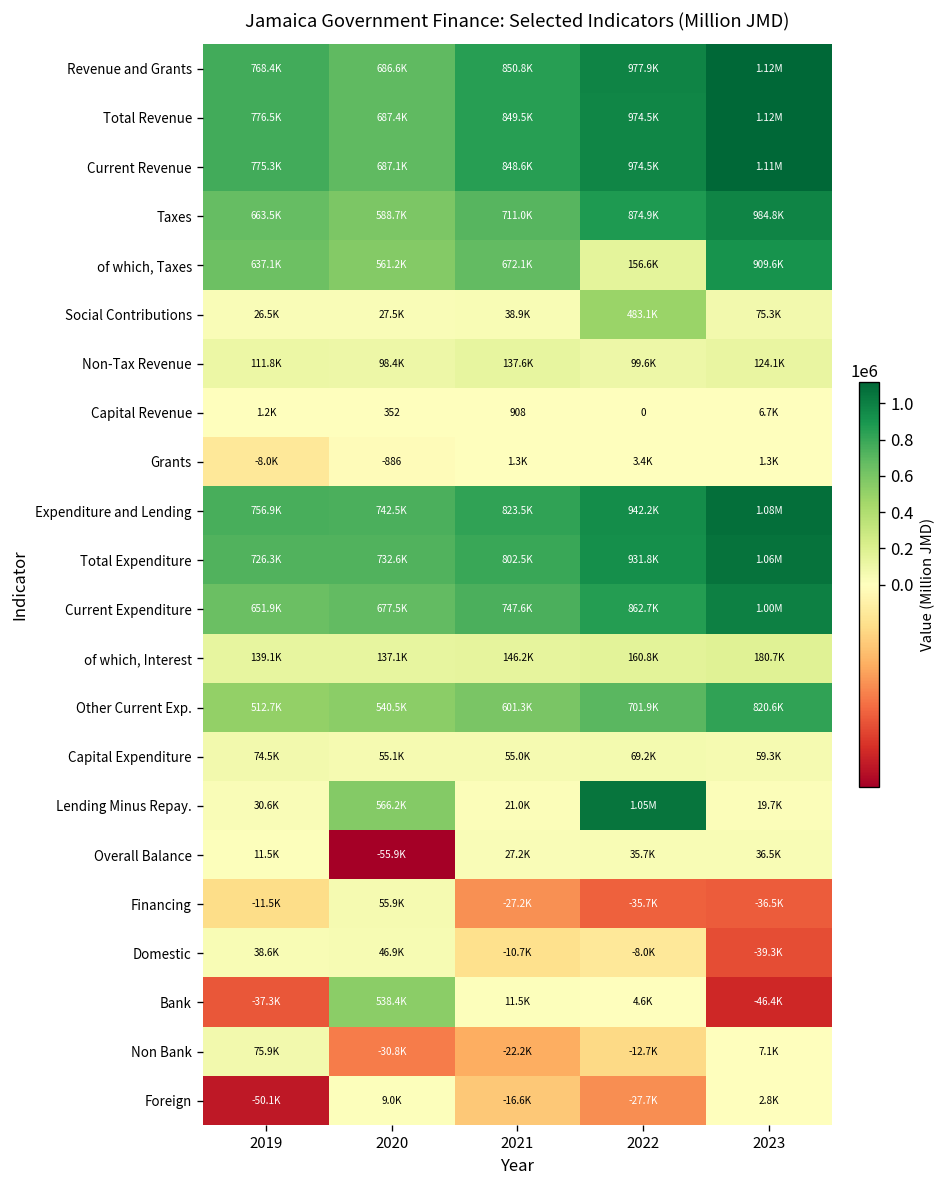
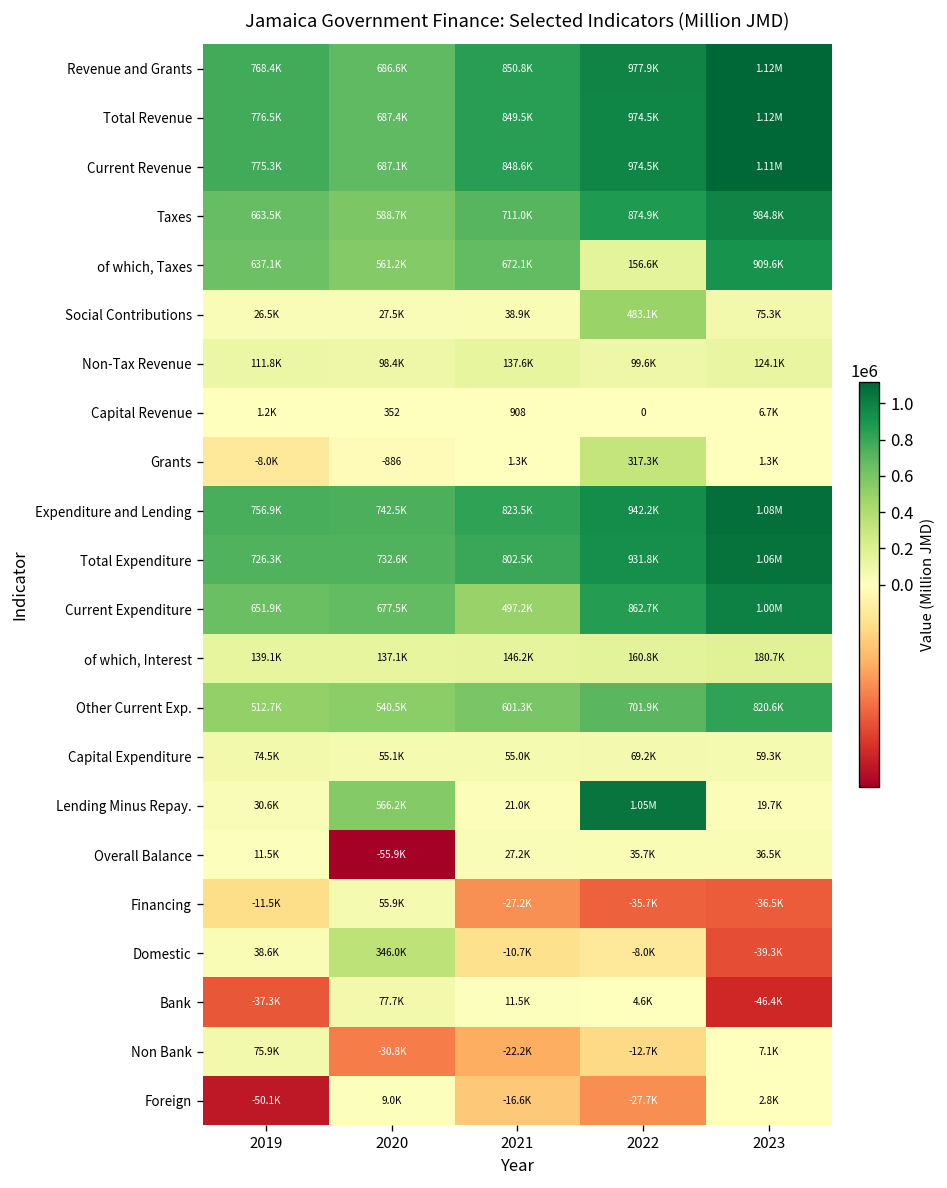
  {
    "Revenue and Grants": {
      "2019": "768.4K",
      "2020": "686.6K",
      "2021": "850.8K",
      "2022": "977.9K",
      "2023": "1.12M"
    },
    "Total Revenue": {
      "2019": "776.5K",
      "2020": "687.4K",
      "2021": "849.5K",
      "2022": "974.5K",
      "2023": "1.12M"
    },
    "Current Revenue": {
      "2019": "775.3K",
      "2020": "687.1K",
      "2021": "848.6K",
      "2022": "974.5K",
      "2023": "1.11M"
    },
    "Taxes": {
      "2019": "663.5K",
      "2020": "588.7K",
      "2021": "711.0K",
      "2022": "874.9K",
      "2023": "984.8K"
    },
    "of which, Taxes": {
      "2019": "637.1K",
      "2020": "561.2K",
      "2021": "672.1K",
      "2022": "156.6K",
      "2023": "909.6K"
    },
    "Social Contributions": {
      "2019": "26.5K",
      "2020": "27.5K",
      "2021": "38.9K",
      "2022": "483.1K",
      "2023": "75.3K"
    },
    "Non-Tax Revenue": {
      "2019": "111.8K",
      "2020": "98.4K",
      "2021": "137.6K",
      "2022": "99.6K",
      "2023": "124.1K"
    },
    "Capital Revenue": {
      "2019": "1.2K",
      "2020": "352",
      "2021": "908",
      "2022": "0",
      "2023": "6.7K"
    },
    "Grants": {
      "2019": "-8.0K",
      "2020": "-886",
      "2021": "1.3K",
-     "2022": "3.4K",
+     "2022": "317.3K",
      "2023": "1.3K"
    },
    "Expenditure and Lending": {
      "2019": "756.9K",
      "2020": "742.5K",
      "2021": "823.5K",
      "2022": "942.2K",
      "2023": "1.08M"
    },
    "Total Expenditure": {
      "2019": "726.3K",
      "2020": "732.6K",
      "2021": "802.5K",
      "2022": "931.8K",
      "2023": "1.06M"
    },
    "Current Expenditure": {
      "2019": "651.9K",
      "2020": "677.5K",
-     "2021": "747.6K",
+     "2021": "497.2K",
      "2022": "862.7K",
      "2023": "1.00M"
    },
    "of which, Interest": {
      "2019": "139.1K",
      "2020": "137.1K",
      "2021": "146.2K",
      "2022": "160.8K",
      "2023": "180.7K"
    },
    "Other Current Exp.": {
      "2019": "512.7K",
      "2020": "540.5K",
      "2021": "601.3K",
      "2022": "701.9K",
      "2023": "820.6K"
    },
    "Capital Expenditure": {
      "2019": "74.5K",
      "2020": "55.1K",
      "2021": "55.0K",
      "2022": "69.2K",
      "2023": "59.3K"
    },
    "Lending Minus Repay.": {
      "2019": "30.6K",
      "2020": "566.2K",
      "2021": "21.0K",
      "2022": "1.05M",
      "2023": "19.7K"
    },
    "Overall Balance": {
      "2019": "11.5K",
      "2020": "-55.9K",
      "2021": "27.2K",
      "2022": "35.7K",
      "2023": "36.5K"
    },
    "Financing": {
      "2019": "-11.5K",
      "2020": "55.9K",
      "2021": "-27.2K",
      "2022": "-35.7K",
      "2023": "-36.5K"
    },
    "Domestic": {
      "2019": "38.6K",
-     "2020": "46.9K",
+     "2020": "346.0K",
      "2021": "-10.7K",
      "2022": "-8.0K",
      "2023": "-39.3K"
    },
    "Bank": {
      "2019": "-37.3K",
-     "2020": "538.4K",
+     "2020": "77.7K",
      "2021": "11.5K",
      "2022": "4.6K",
      "2023": "-46.4K"
    },
    "Non Bank": {
      "2019": "75.9K",
      "2020": "-30.8K",
      "2021": "-22.2K",
      "2022": "-12.7K",
      "2023": "7.1K"
    },
    "Foreign": {
      "2019": "-50.1K",
      "2020": "9.0K",
      "2021": "-16.6K",
      "2022": "-27.7K",
      "2023": "2.8K"
    }
  }
